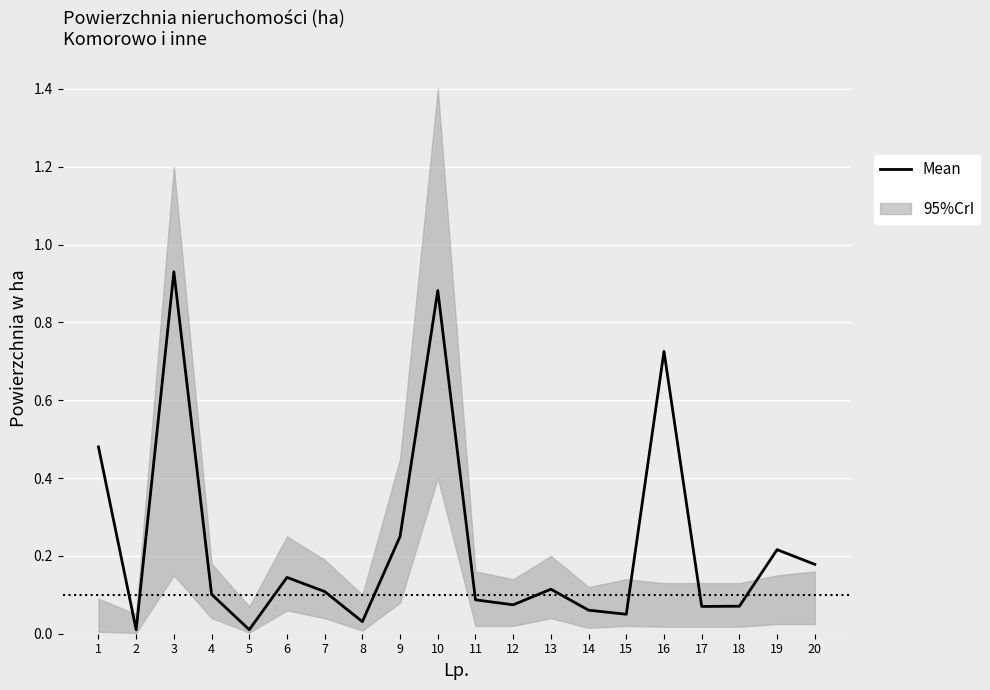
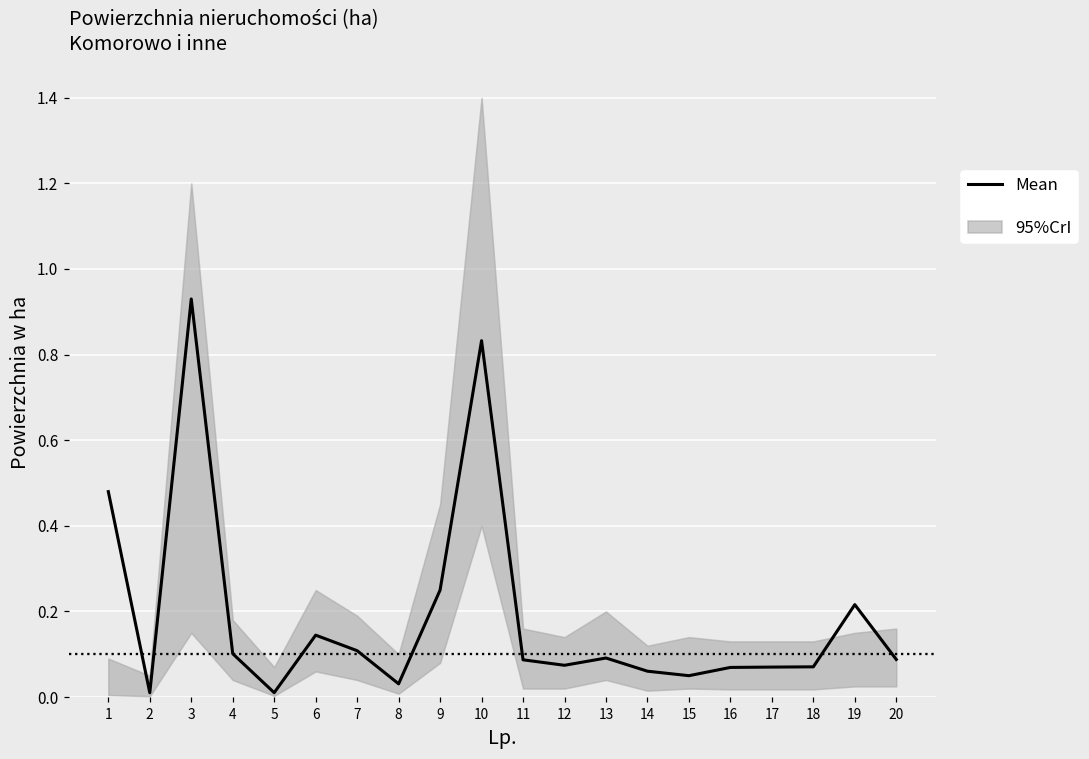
  {
    "Mean": {
      "1": 0.48,
      "2": 0.01,
      "3": 0.93,
      "4": 0.10,
      "5": 0.01,
      "6": 0.14,
      "7": 0.11,
      "8": 0.03,
      "9": 0.25,
-     "10": 0.88,
+     "10": 0.83,
      "11": 0.09,
      "12": 0.07,
-     "13": 0.11,
+     "13": 0.09,
      "14": 0.06,
      "15": 0.05,
-     "16": 0.73,
+     "16": 0.07,
      "17": 0.07,
      "18": 0.07,
      "19": 0.22,
-     "20": 0.18
+     "20": 0.09
    }
  }
